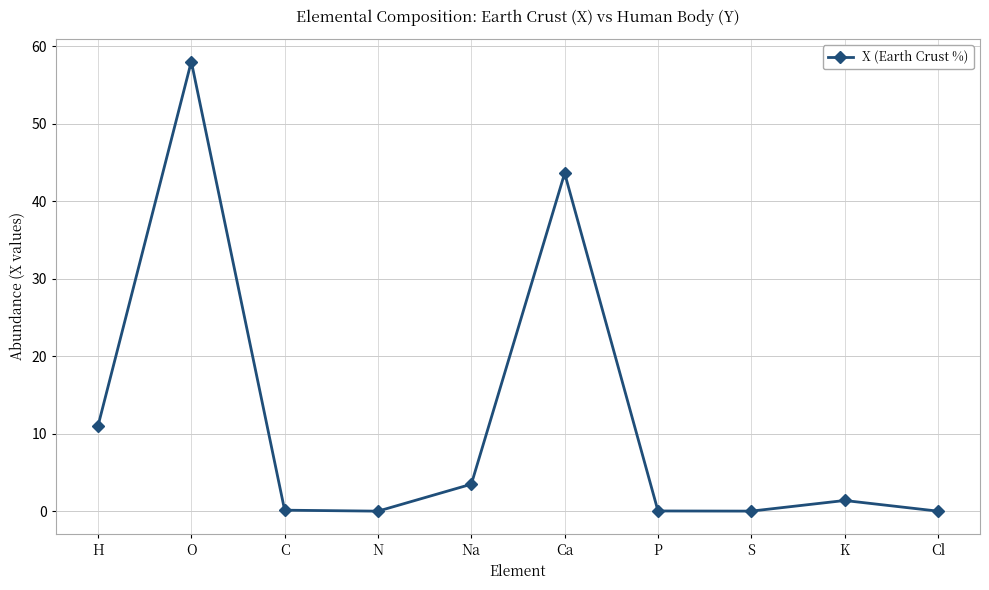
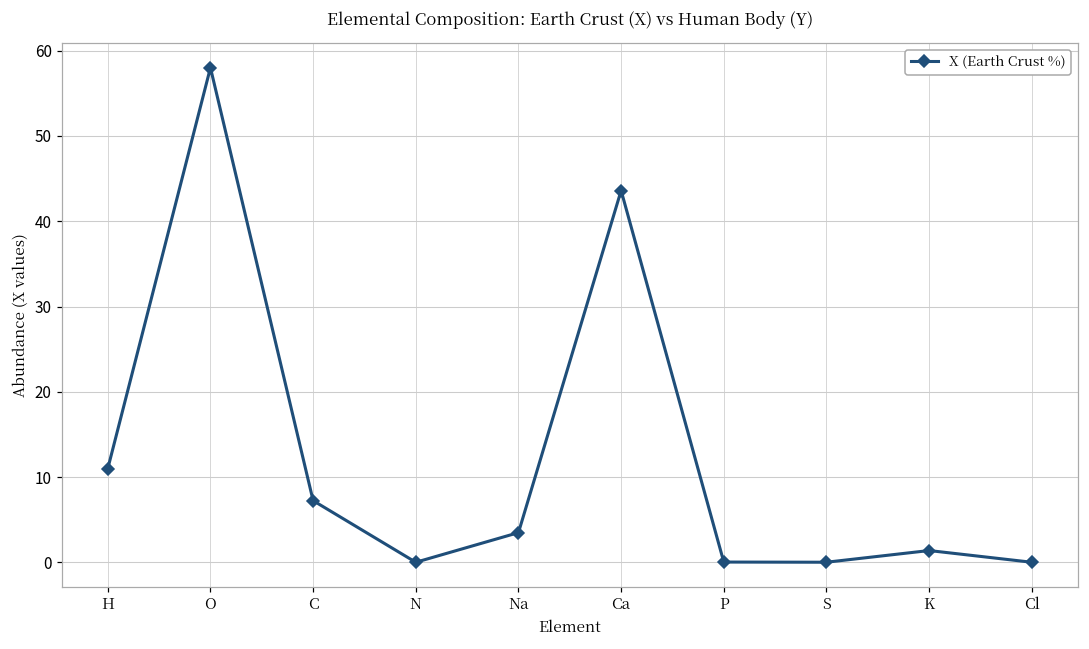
  {
    "H": 11,
    "O": 58,
-   "C": 0,
+   "C": 7,
    "N": 0,
    "Na": 4,
    "Ca": 44,
    "P": 0,
    "S": 0,
    "K": 1,
    "Cl": 0
  }
